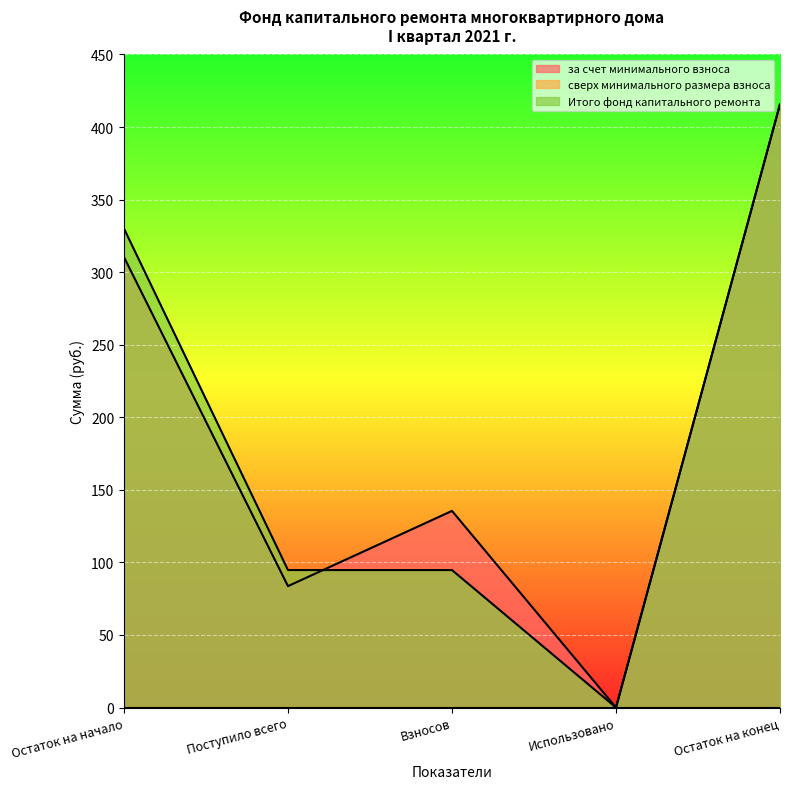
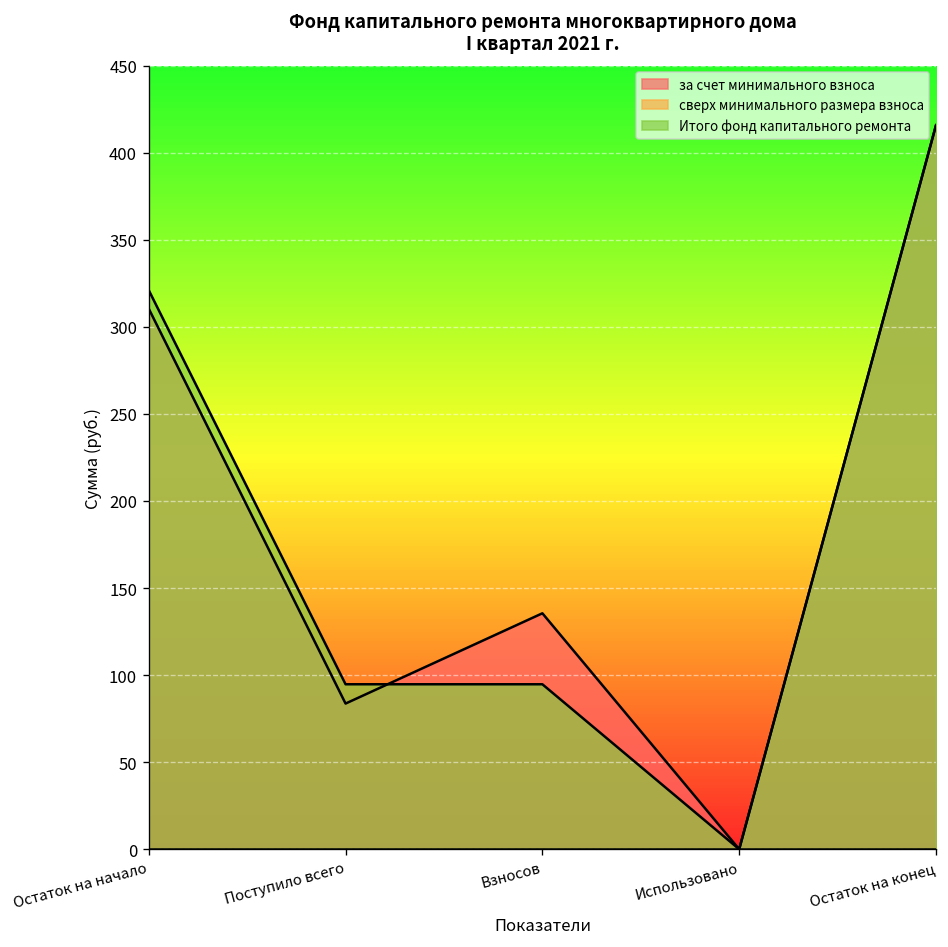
  {
    "за счет минимального взноса": {
      "Остаток на начало": 310,
      "Поступило всего": 84,
      "Взносов": 135
    },
    "сверх минимального размера взноса": {
      "Остаток на начало": 0,
      "Поступило всего": 0,
      "Взносов": 0,
      "Остаток на конец": 0
    },
    "Итого фонд капитального ремонта": {
-     "Остаток на начало": 330,
+     "Остаток на начало": 321,
      "Поступило всего": 95,
      "Взносов": 95
    }
  }
